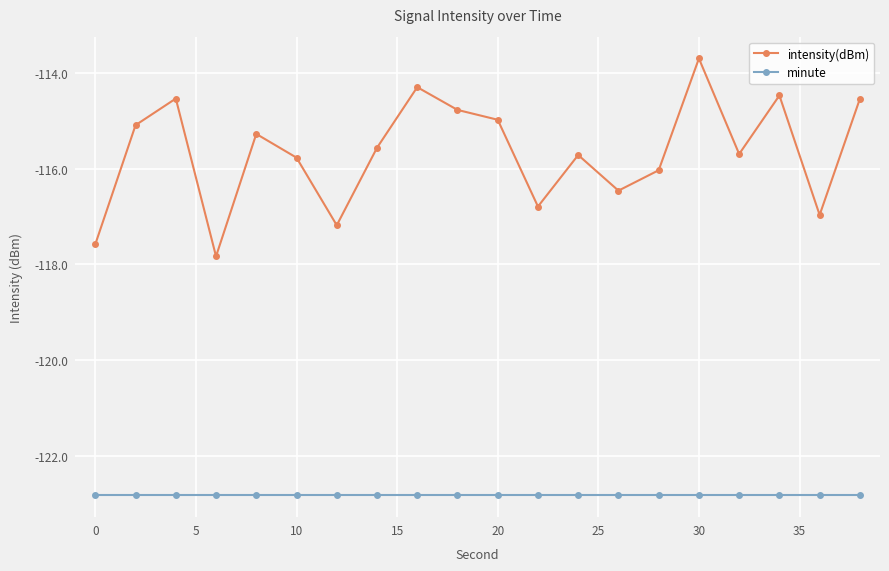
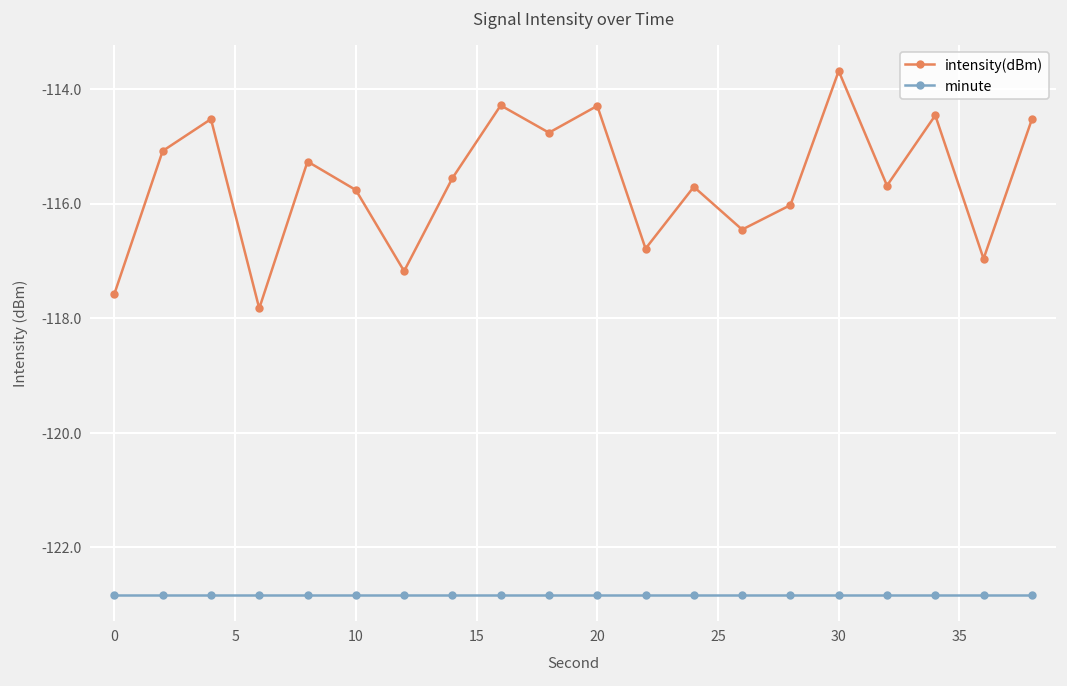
  {
    "intensity(dBm)": {
      "0": -117.6,
      "10": -115.8,
-     "20": -115.0,
+     "20": -114.3,
      "30": -113.7
    },
    "minute": {
      "0": -122.8,
      "10": -122.8,
      "20": -122.8,
      "30": -122.8
    }
  }
